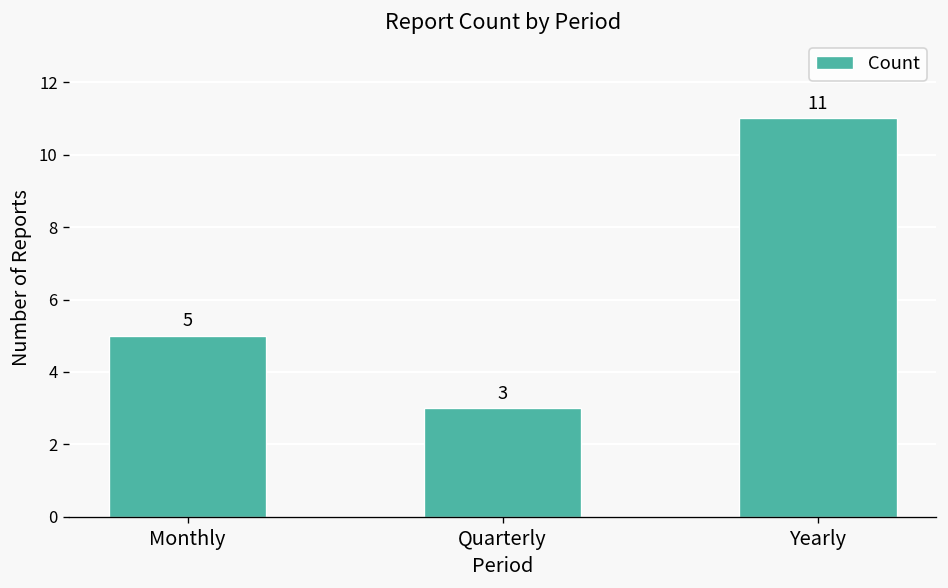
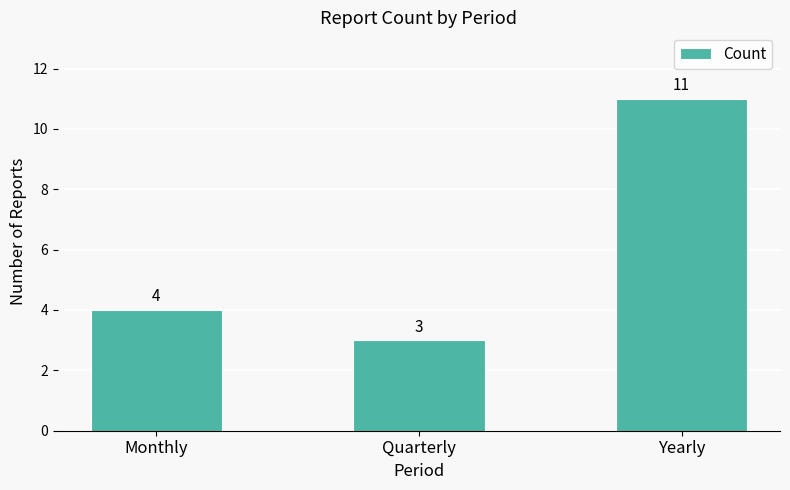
  {
-   "Monthly": 5,
+   "Monthly": 4,
    "Quarterly": 3,
    "Yearly": 11
  }
